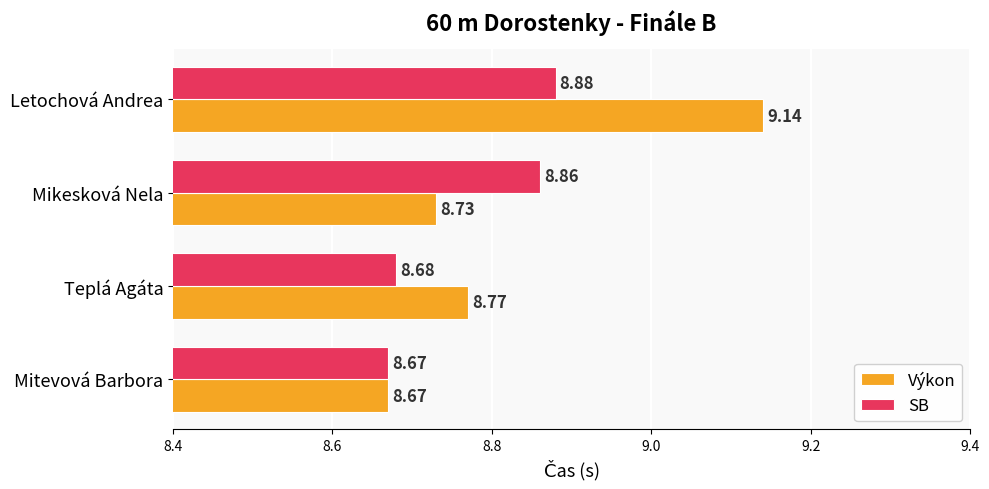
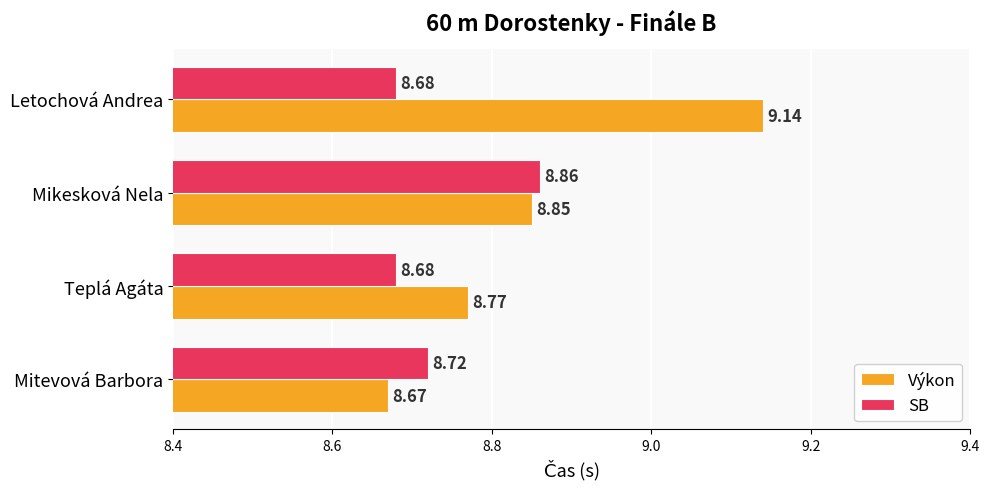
  {
    "Výkon": {
      "Letochová Andrea": 9.14,
-     "Mikesková Nela": 8.73,
+     "Mikesková Nela": 8.85,
      "Teplá Agáta": 8.77,
      "Mitevová Barbora": 8.67
    },
    "SB": {
-     "Letochová Andrea": 8.88,
+     "Letochová Andrea": 8.68,
      "Mikesková Nela": 8.86,
      "Teplá Agáta": 8.68,
-     "Mitevová Barbora": 8.67
+     "Mitevová Barbora": 8.72
    }
  }
